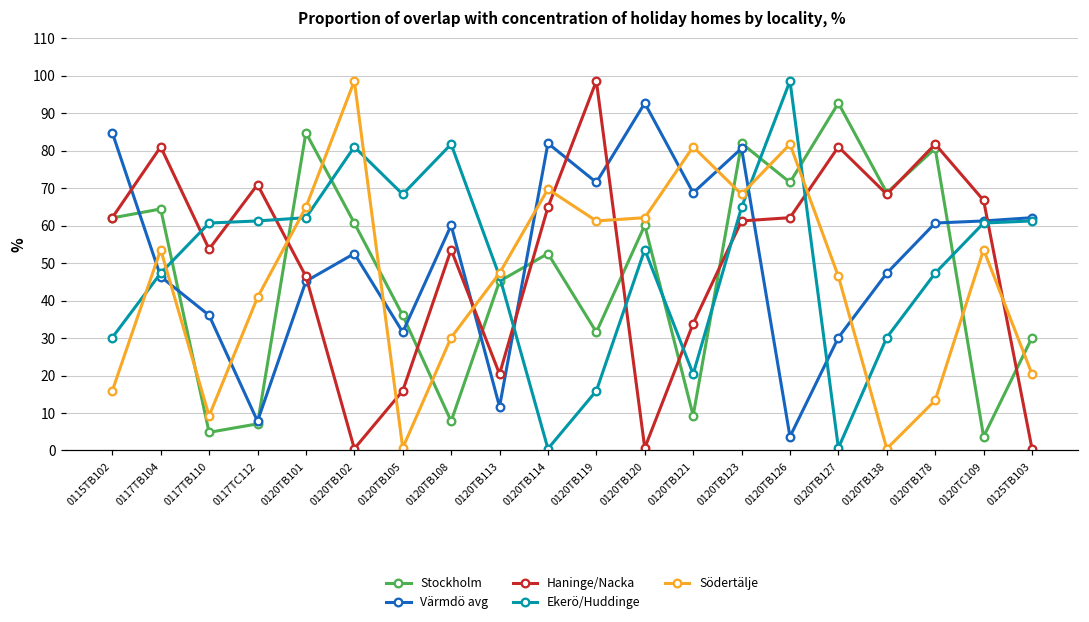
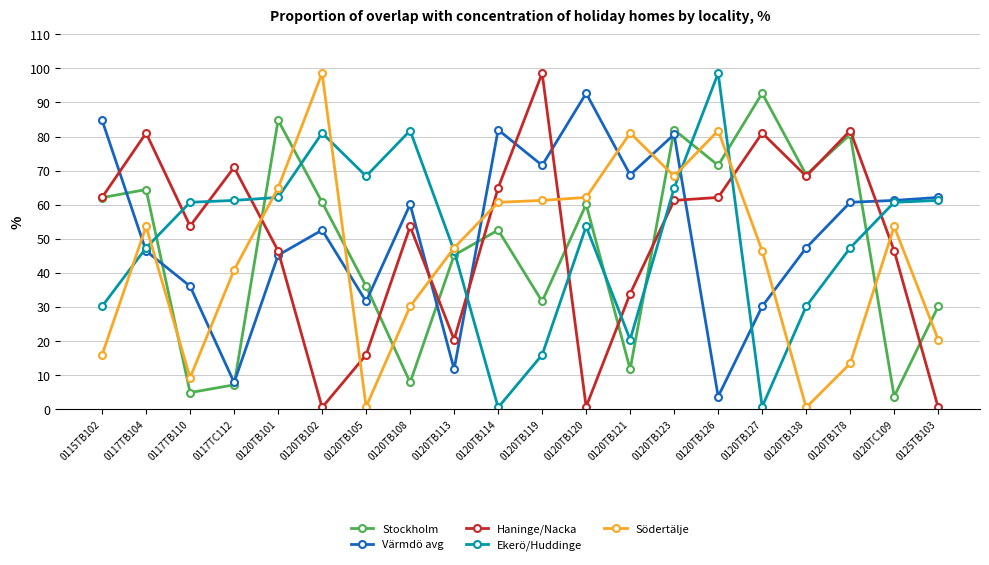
  {
    "Stockholm": {
      "0117TB104": 64,
      "0117TB110": 5,
      "0120TB101": 85,
      "0120TB102": 61,
      "0120TB105": 36,
      "0120TB108": 8,
      "0120TB113": 45,
      "0120TB114": 53,
      "0120TB119": 32,
      "0120TB120": 60,
-     "0120TB121": 9,
+     "0120TB121": 12,
      "0120TB123": 82,
      "0120TB126": 72,
      "0120TB127": 93,
      "0120TB178": 81,
      "0120TC109": 4,
      "0125TB103": 30
    },
    "Haninge/Nacka": {
      "0117TB104": 81,
      "0117TB110": 54,
      "0117TC112": 71,
      "0120TB101": 46,
      "0120TB102": 0,
      "0120TB105": 16,
      "0120TB108": 54,
      "0120TB113": 20,
      "0120TB114": 65,
      "0120TB119": 99,
      "0120TB120": 1,
      "0120TB121": 34,
      "0120TB123": 61,
      "0120TB126": 62,
      "0120TB127": 81,
      "0120TB178": 82,
-     "0120TC109": 67,
+     "0120TC109": 46,
      "0125TB103": 0
    },
    "Södertälje": {
      "0115TB102": 16,
      "0117TB104": 54,
      "0117TB110": 9,
      "0117TC112": 41,
      "0120TB101": 65,
      "0120TB102": 99,
      "0120TB105": 1,
      "0120TB108": 30,
      "0120TB113": 47,
-     "0120TB114": 70,
+     "0120TB114": 61,
      "0120TB119": 61,
      "0120TB120": 62,
      "0120TB121": 81,
      "0120TB123": 68,
      "0120TB126": 82,
      "0120TB127": 46,
      "0120TB138": 0,
      "0120TB178": 13,
      "0120TC109": 54,
      "0125TB103": 20
    }
  }
